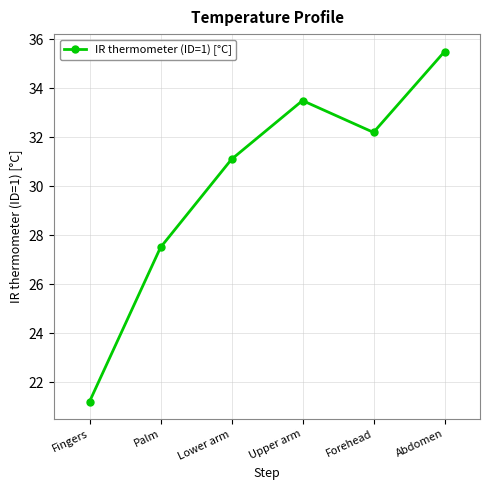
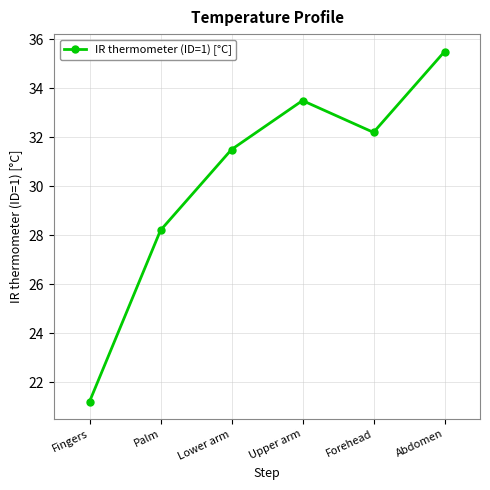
  {
    "Fingers": 21.2,
-   "Palm": 27.5,
-   "Lower arm": 31.1,
+   "Palm": 28.2,
+   "Lower arm": 31.5,
    "Upper arm": 33.5,
    "Forehead": 32.2,
    "Abdomen": 35.5
  }
